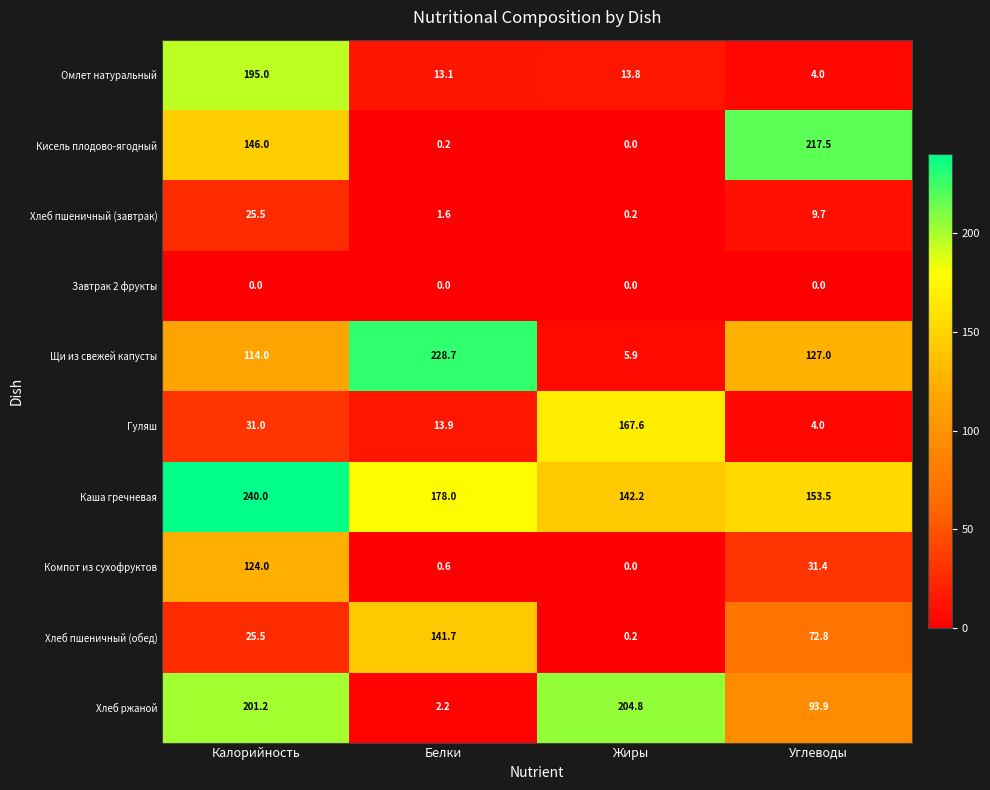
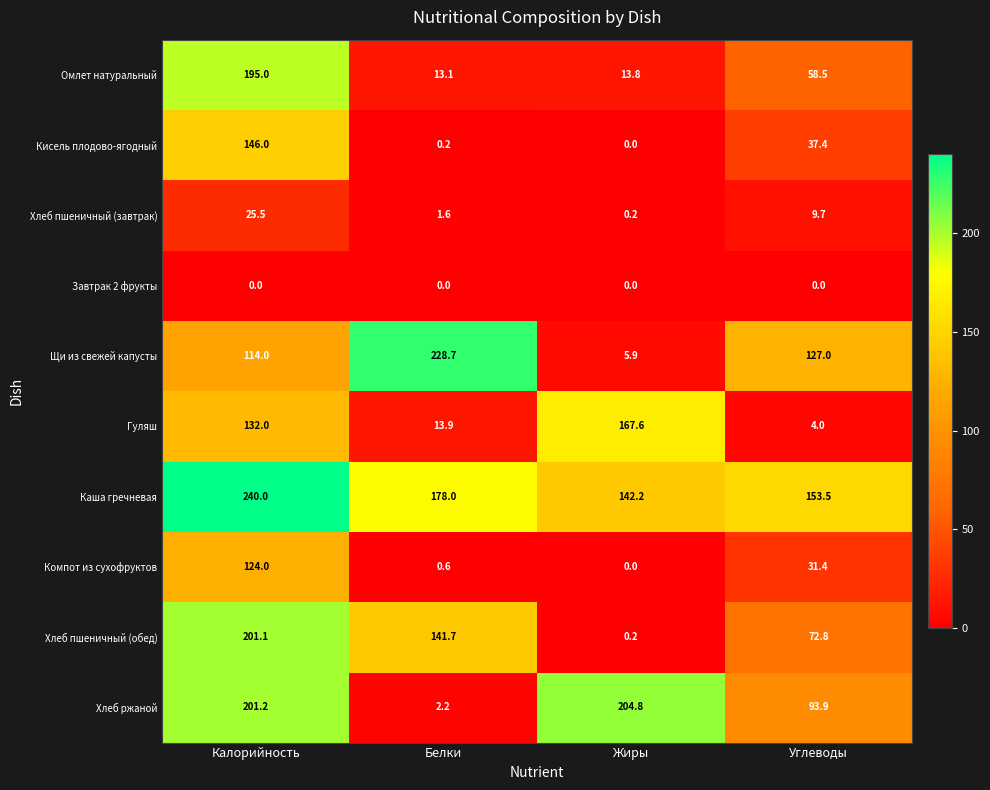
  {
    "Омлет натуральный": {
      "Калорийность": 195.0,
      "Белки": 13.1,
      "Жиры": 13.8,
-     "Углеводы": 4.0
+     "Углеводы": 58.5
    },
    "Кисель плодово-ягодный": {
      "Калорийность": 146.0,
      "Белки": 0.2,
      "Жиры": 0.0,
-     "Углеводы": 217.5
+     "Углеводы": 37.4
    },
    "Хлеб пшеничный (завтрак)": {
      "Калорийность": 25.5,
      "Белки": 1.6,
      "Жиры": 0.2,
      "Углеводы": 9.7
    },
    "Завтрак 2 фрукты": {
      "Калорийность": 0.0,
      "Белки": 0.0,
      "Жиры": 0.0,
      "Углеводы": 0.0
    },
    "Щи из свежей капусты": {
      "Калорийность": 114.0,
      "Белки": 228.7,
      "Жиры": 5.9,
      "Углеводы": 127.0
    },
    "Гуляш": {
-     "Калорийность": 31.0,
+     "Калорийность": 132.0,
      "Белки": 13.9,
      "Жиры": 167.6,
      "Углеводы": 4.0
    },
    "Каша гречневая": {
      "Калорийность": 240.0,
      "Белки": 178.0,
      "Жиры": 142.2,
      "Углеводы": 153.5
    },
    "Компот из сухофруктов": {
      "Калорийность": 124.0,
      "Белки": 0.6,
      "Жиры": 0.0,
      "Углеводы": 31.4
    },
    "Хлеб пшеничный (обед)": {
-     "Калорийность": 25.5,
+     "Калорийность": 201.1,
      "Белки": 141.7,
      "Жиры": 0.2,
      "Углеводы": 72.8
    },
    "Хлеб ржаной": {
      "Калорийность": 201.2,
      "Белки": 2.2,
      "Жиры": 204.8,
      "Углеводы": 93.9
    }
  }
